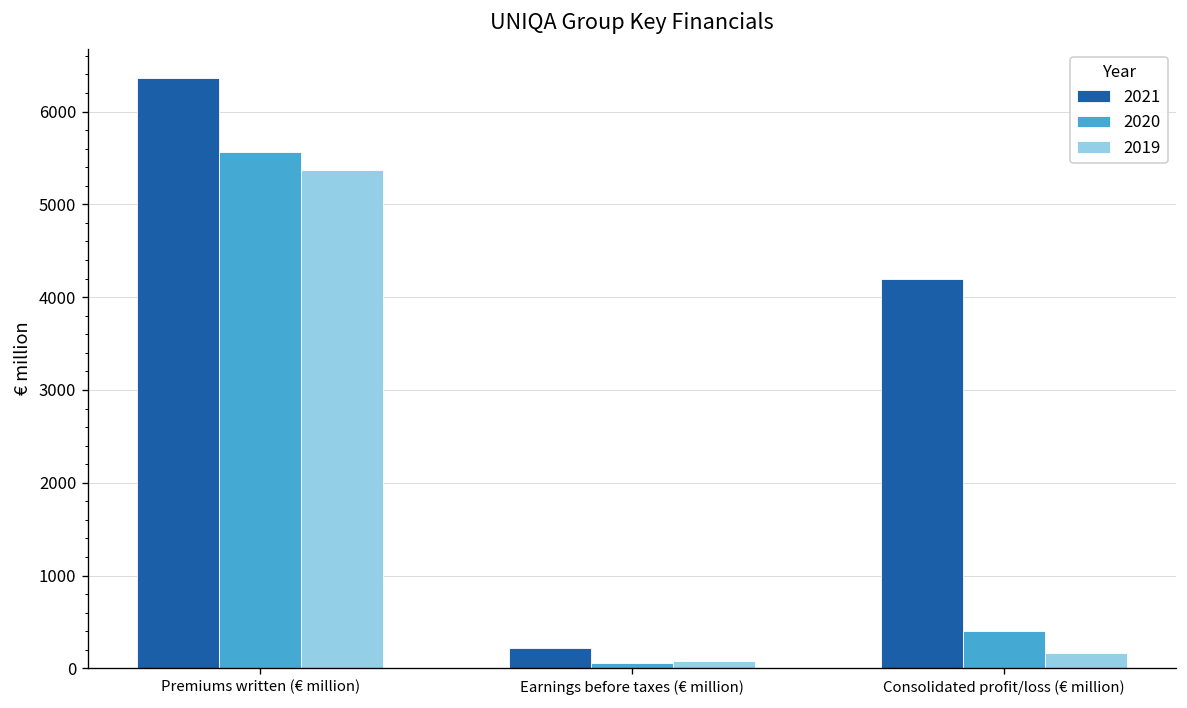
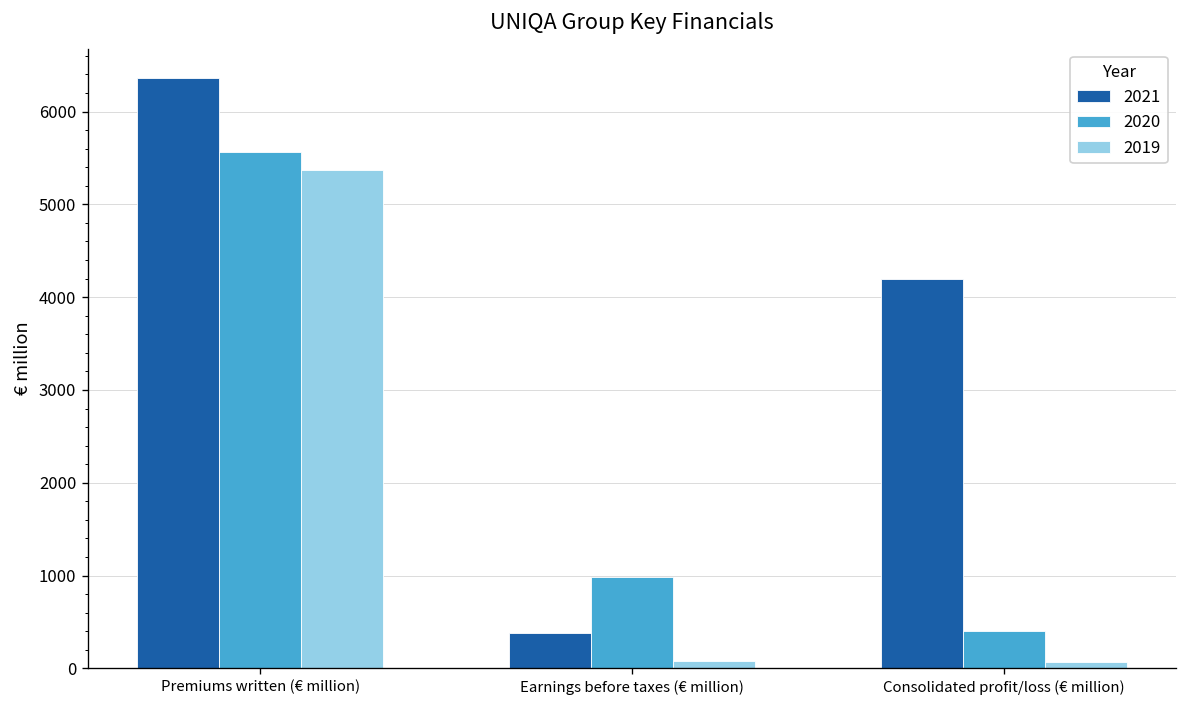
  {
    "2021": {
      "Premiums written (€ million)": 6400,
-     "Earnings before taxes (€ million)": 200,
+     "Earnings before taxes (€ million)": 400,
      "Consolidated profit/loss (€ million)": 4200
    },
    "2020": {
      "Premiums written (€ million)": 5600,
-     "Earnings before taxes (€ million)": 100,
+     "Earnings before taxes (€ million)": 1000,
      "Consolidated profit/loss (€ million)": 400
    },
    "2019": {
      "Premiums written (€ million)": 5400,
      "Earnings before taxes (€ million)": 100,
-     "Consolidated profit/loss (€ million)": 200
+     "Consolidated profit/loss (€ million)": 100
    }
  }
